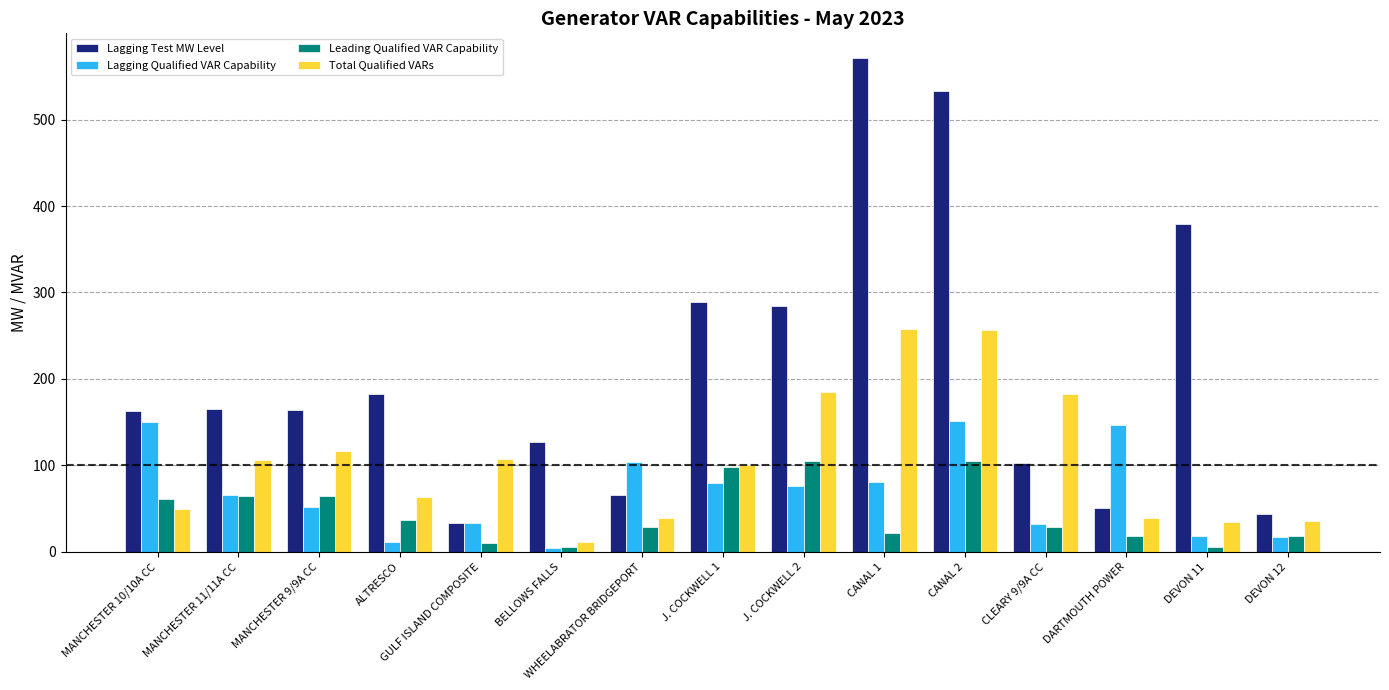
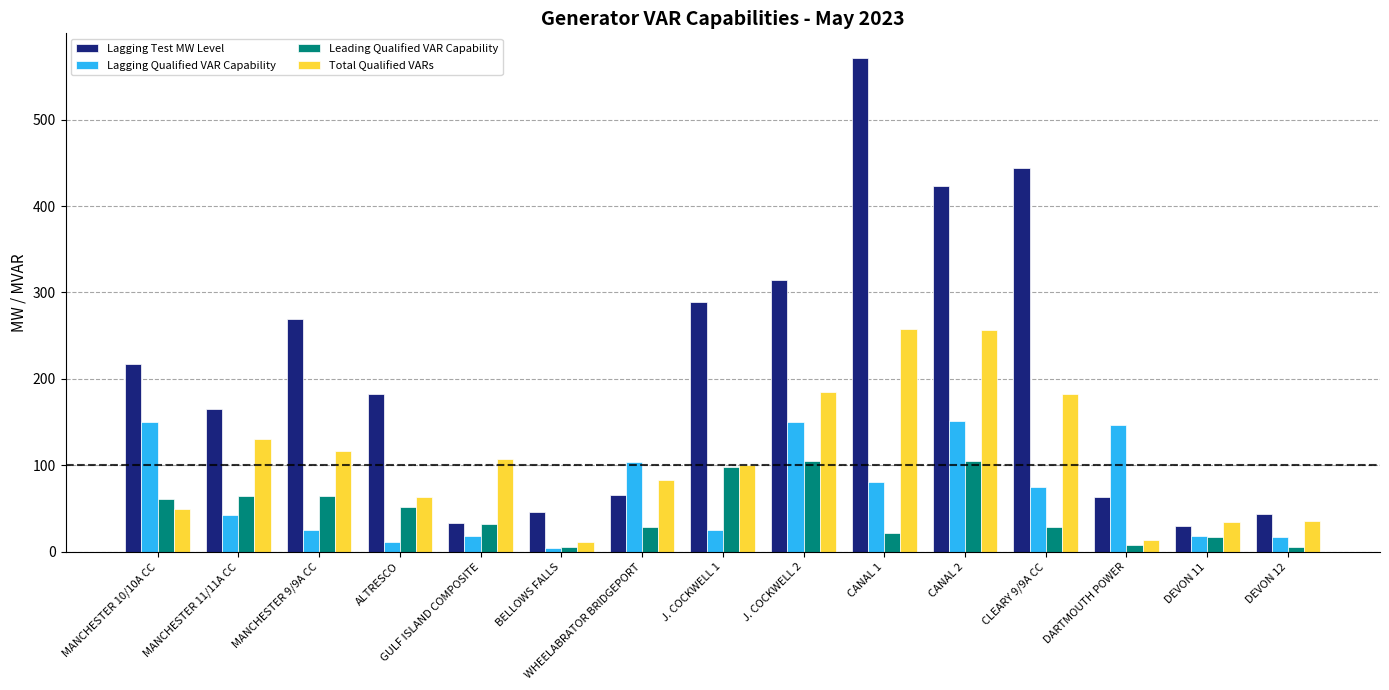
  {
    "Lagging Test MW Level": {
-     "MANCHESTER 10/10A CC": 160,
+     "MANCHESTER 10/10A CC": 220,
      "MANCHESTER 11/11A CC": 170,
-     "MANCHESTER 9/9A CC": 160,
+     "MANCHESTER 9/9A CC": 270,
      "ALTRESCO": 180,
      "GULF ISLAND COMPOSITE": 30,
-     "BELLOWS FALLS": 130,
+     "BELLOWS FALLS": 50,
      "WHEELABRATOR BRIDGEPORT": 70,
      "J. COCKWELL 1": 290,
-     "J. COCKWELL 2": 280,
+     "J. COCKWELL 2": 310,
      "CANAL 1": 570,
-     "CANAL 2": 530,
-     "CLEARY 9/9A CC": 100,
-     "DARTMOUTH POWER": 50,
-     "DEVON 11": 380,
+     "CANAL 2": 420,
+     "CLEARY 9/9A CC": 440,
+     "DARTMOUTH POWER": 60,
+     "DEVON 11": 30,
      "DEVON 12": 40
    },
    "Lagging Qualified VAR Capability": {
      "MANCHESTER 10/10A CC": 150,
-     "MANCHESTER 11/11A CC": 70,
-     "MANCHESTER 9/9A CC": 50,
+     "MANCHESTER 11/11A CC": 40,
+     "MANCHESTER 9/9A CC": 30,
      "ALTRESCO": 10,
-     "GULF ISLAND COMPOSITE": 30,
+     "GULF ISLAND COMPOSITE": 20,
      "BELLOWS FALLS": 0,
      "WHEELABRATOR BRIDGEPORT": 100,
-     "J. COCKWELL 1": 80,
-     "J. COCKWELL 2": 80,
+     "J. COCKWELL 1": 30,
+     "J. COCKWELL 2": 150,
      "CANAL 1": 80,
      "CANAL 2": 150,
-     "CLEARY 9/9A CC": 30,
+     "CLEARY 9/9A CC": 80,
      "DARTMOUTH POWER": 150,
      "DEVON 11": 20,
      "DEVON 12": 20
    },
    "Leading Qualified VAR Capability": {
      "MANCHESTER 10/10A CC": 60,
      "MANCHESTER 11/11A CC": 60,
      "MANCHESTER 9/9A CC": 70,
-     "ALTRESCO": 40,
-     "GULF ISLAND COMPOSITE": 10,
+     "ALTRESCO": 50,
+     "GULF ISLAND COMPOSITE": 30,
      "BELLOWS FALLS": 10,
      "WHEELABRATOR BRIDGEPORT": 30,
      "J. COCKWELL 1": 100,
      "J. COCKWELL 2": 110,
      "CANAL 1": 20,
      "CANAL 2": 110,
      "CLEARY 9/9A CC": 30,
-     "DARTMOUTH POWER": 20,
-     "DEVON 11": 10,
-     "DEVON 12": 20
+     "DARTMOUTH POWER": 10,
+     "DEVON 11": 20,
+     "DEVON 12": 10
    },
    "Total Qualified VARs": {
      "MANCHESTER 10/10A CC": 50,
-     "MANCHESTER 11/11A CC": 110,
+     "MANCHESTER 11/11A CC": 130,
      "MANCHESTER 9/9A CC": 120,
      "ALTRESCO": 60,
      "GULF ISLAND COMPOSITE": 110,
      "BELLOWS FALLS": 10,
-     "WHEELABRATOR BRIDGEPORT": 40,
+     "WHEELABRATOR BRIDGEPORT": 80,
      "J. COCKWELL 1": 100,
      "J. COCKWELL 2": 190,
      "CANAL 1": 260,
      "CANAL 2": 260,
      "CLEARY 9/9A CC": 180,
-     "DARTMOUTH POWER": 40,
+     "DARTMOUTH POWER": 10,
      "DEVON 11": 30,
      "DEVON 12": 40
    }
  }
